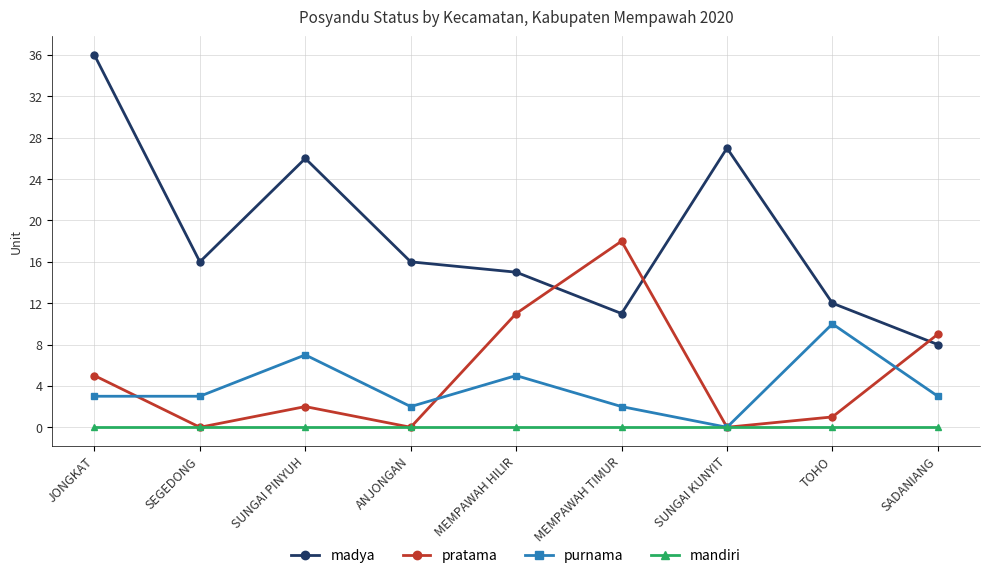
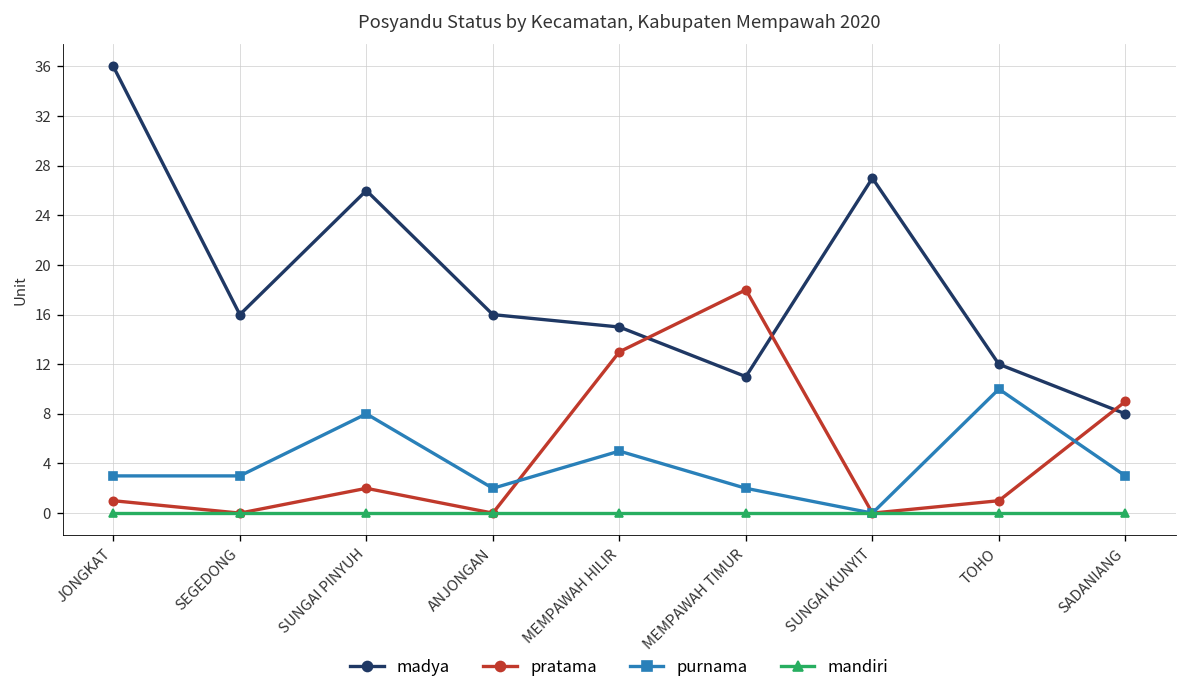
  {
    "madya": {
      "JONGKAT": 36,
      "SEGEDONG": 16,
      "SUNGAI PINYUH": 26,
      "ANJONGAN": 16,
      "MEMPAWAH HILIR": 15,
      "MEMPAWAH TIMUR": 11,
      "SUNGAI KUNYIT": 27,
      "TOHO": 12,
      "SADANIANG": 8
    },
    "pratama": {
-     "JONGKAT": 5,
+     "JONGKAT": 1,
      "SUNGAI PINYUH": 2,
-     "MEMPAWAH HILIR": 11,
+     "MEMPAWAH HILIR": 13,
      "MEMPAWAH TIMUR": 18,
      "TOHO": 1,
      "SADANIANG": 9
    },
    "purnama": {
      "JONGKAT": 3,
      "SEGEDONG": 3,
-     "SUNGAI PINYUH": 7,
+     "SUNGAI PINYUH": 8,
      "ANJONGAN": 2,
      "MEMPAWAH HILIR": 5,
      "MEMPAWAH TIMUR": 2,
      "TOHO": 10,
      "SADANIANG": 3
    },
    "mandiri": {
      "JONGKAT": 0,
      "SUNGAI PINYUH": 0,
      "MEMPAWAH HILIR": 0,
      "MEMPAWAH TIMUR": 0,
      "TOHO": 0,
      "SADANIANG": 0
    }
  }
